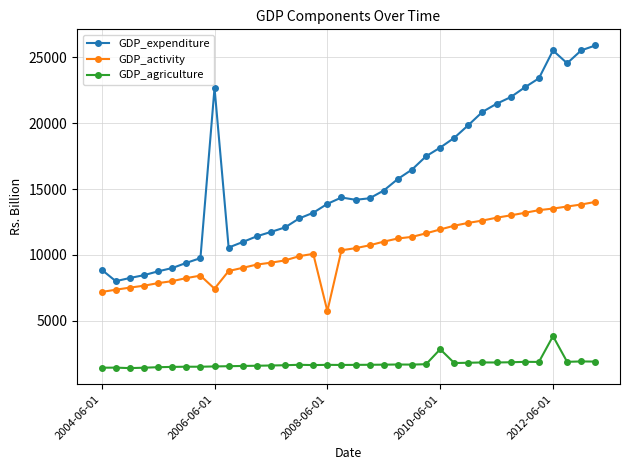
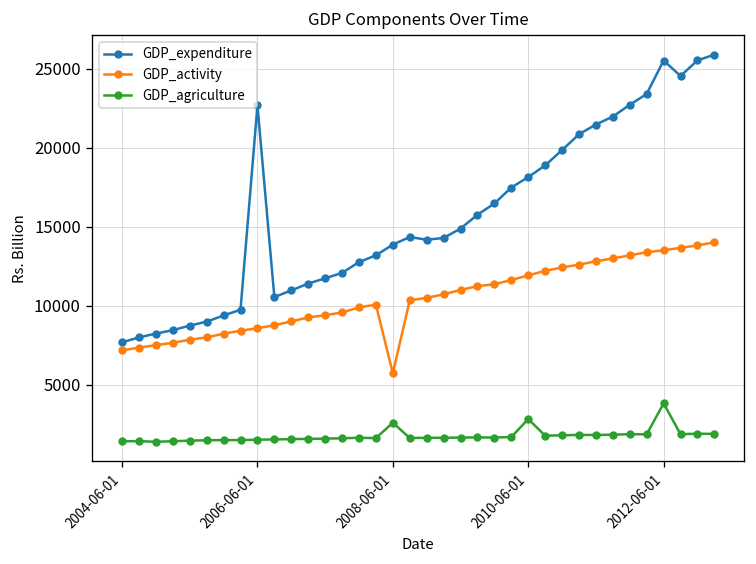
  {
    "GDP_expenditure": {
-     "2004-06-01": 8900,
+     "2004-06-01": 7700,
      "2006-06-01": 22700,
      "2008-06-01": 13900,
      "2010-06-01": 18100,
      "2012-06-01": 25500
    },
    "GDP_activity": {
      "2004-06-01": 7200,
-     "2006-06-01": 7400,
+     "2006-06-01": 8600,
      "2008-06-01": 5700,
      "2010-06-01": 11900,
      "2012-06-01": 13500
    },
    "GDP_agriculture": {
      "2004-06-01": 1400,
      "2006-06-01": 1500,
-     "2008-06-01": 1600,
+     "2008-06-01": 2600,
      "2010-06-01": 2800,
      "2012-06-01": 3800
    }
  }
